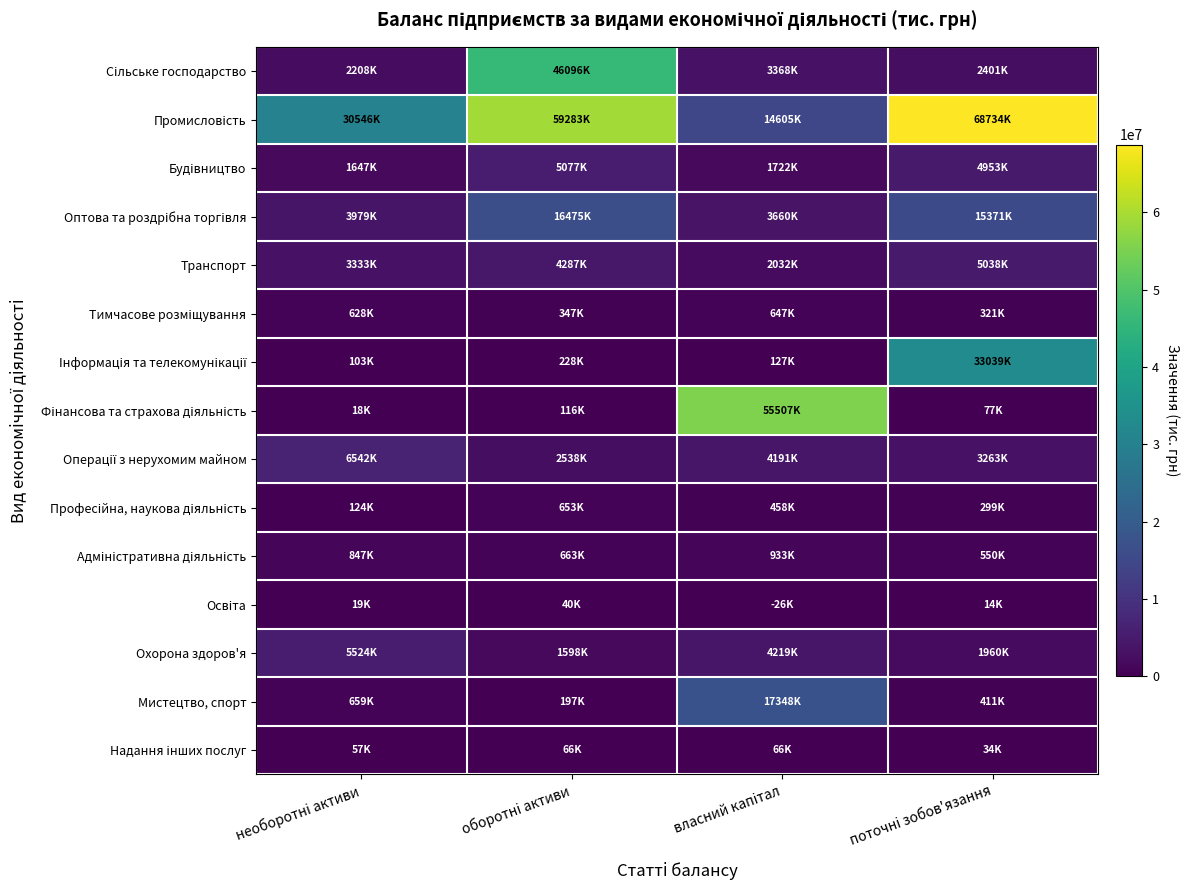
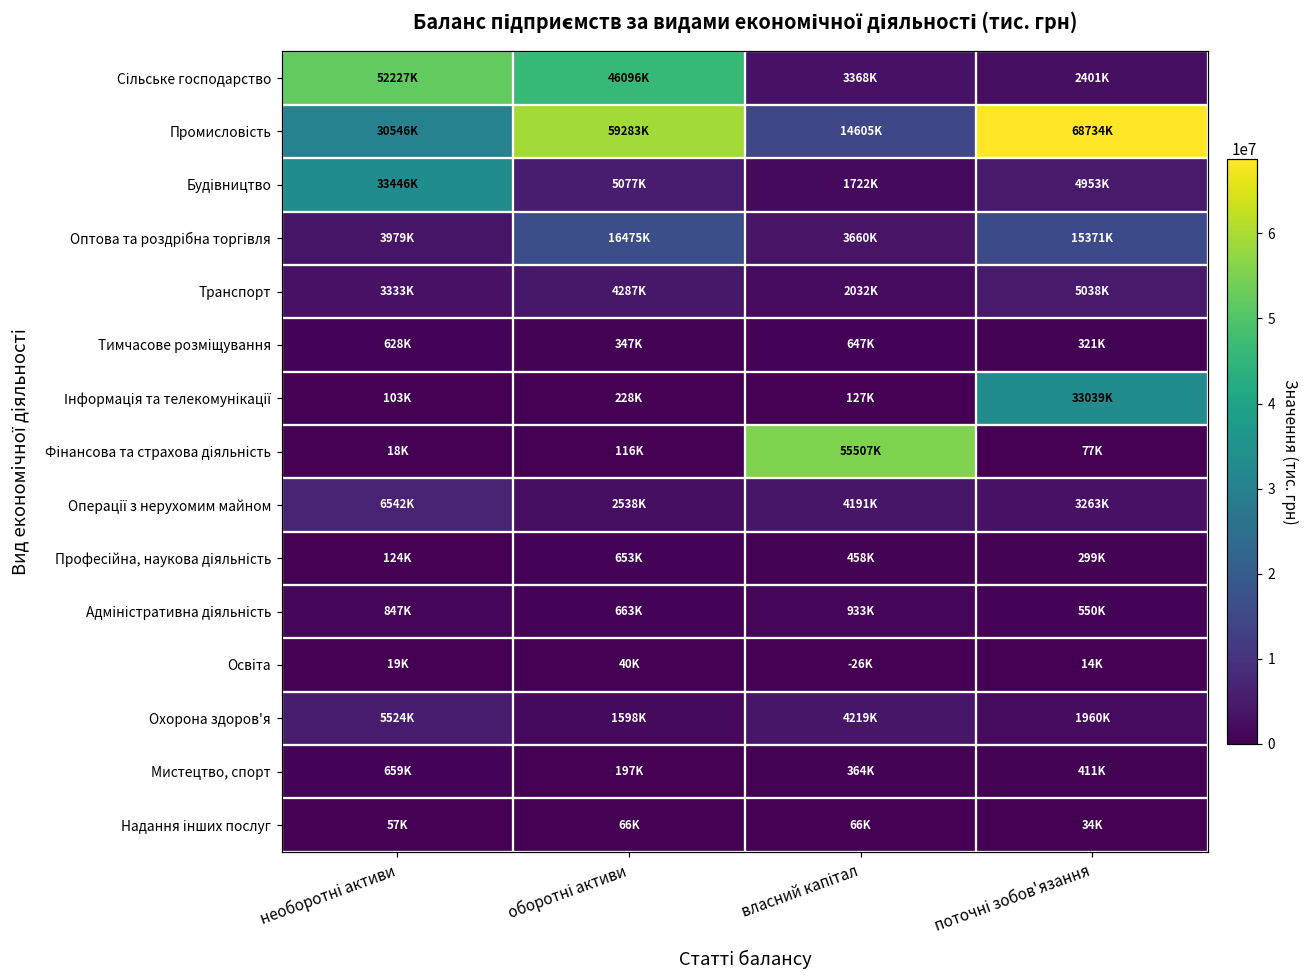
  {
    "Сільське господарство": {
-     "необоротні активи": "2208K",
+     "необоротні активи": "52227K",
      "оборотні активи": "46096K",
      "власний капітал": "3368K",
      "поточні зобов'язання": "2401K"
    },
    "Промисловість": {
      "необоротні активи": "30546K",
      "оборотні активи": "59283K",
      "власний капітал": "14605K",
      "поточні зобов'язання": "68734K"
    },
    "Будівництво": {
-     "необоротні активи": "1647K",
+     "необоротні активи": "33446K",
      "оборотні активи": "5077K",
      "власний капітал": "1722K",
      "поточні зобов'язання": "4953K"
    },
    "Оптова та роздрібна торгівля": {
      "необоротні активи": "3979K",
      "оборотні активи": "16475K",
      "власний капітал": "3660K",
      "поточні зобов'язання": "15371K"
    },
    "Транспорт": {
      "необоротні активи": "3333K",
      "оборотні активи": "4287K",
      "власний капітал": "2032K",
      "поточні зобов'язання": "5038K"
    },
    "Тимчасове розміщування": {
      "необоротні активи": "628K",
      "оборотні активи": "347K",
      "власний капітал": "647K",
      "поточні зобов'язання": "321K"
    },
    "Інформація та телекомунікації": {
      "необоротні активи": "103K",
      "оборотні активи": "228K",
      "власний капітал": "127K",
      "поточні зобов'язання": "33039K"
    },
    "Фінансова та страхова діяльність": {
      "необоротні активи": "18K",
      "оборотні активи": "116K",
      "власний капітал": "55507K",
      "поточні зобов'язання": "77K"
    },
    "Операції з нерухомим майном": {
      "необоротні активи": "6542K",
      "оборотні активи": "2538K",
      "власний капітал": "4191K",
      "поточні зобов'язання": "3263K"
    },
    "Професійна, наукова діяльність": {
      "необоротні активи": "124K",
      "оборотні активи": "653K",
      "власний капітал": "458K",
      "поточні зобов'язання": "299K"
    },
    "Адміністративна діяльність": {
      "необоротні активи": "847K",
      "оборотні активи": "663K",
      "власний капітал": "933K",
      "поточні зобов'язання": "550K"
    },
    "Освіта": {
      "необоротні активи": "19K",
      "оборотні активи": "40K",
      "власний капітал": "-26K",
      "поточні зобов'язання": "14K"
    },
    "Охорона здоров'я": {
      "необоротні активи": "5524K",
      "оборотні активи": "1598K",
      "власний капітал": "4219K",
      "поточні зобов'язання": "1960K"
    },
    "Мистецтво, спорт": {
      "необоротні активи": "659K",
      "оборотні активи": "197K",
-     "власний капітал": "17348K",
+     "власний капітал": "364K",
      "поточні зобов'язання": "411K"
    },
    "Надання інших послуг": {
      "необоротні активи": "57K",
      "оборотні активи": "66K",
      "власний капітал": "66K",
      "поточні зобов'язання": "34K"
    }
  }
